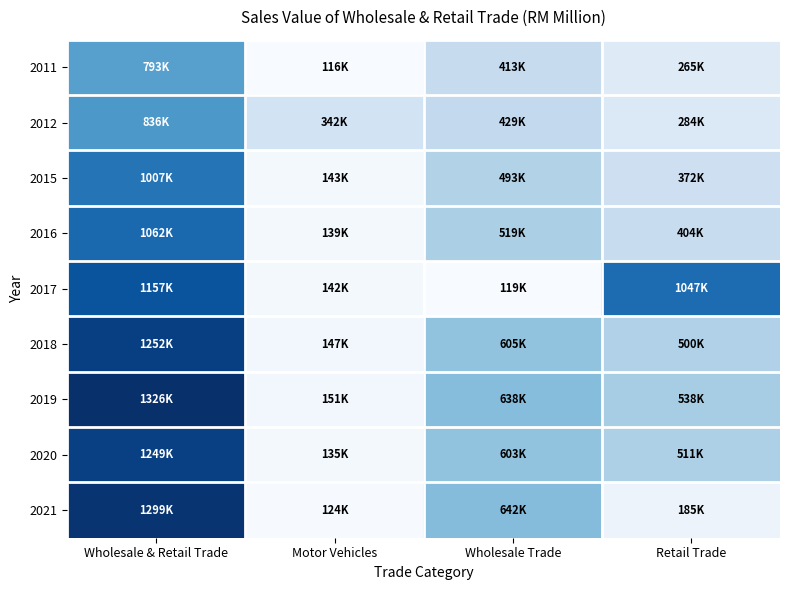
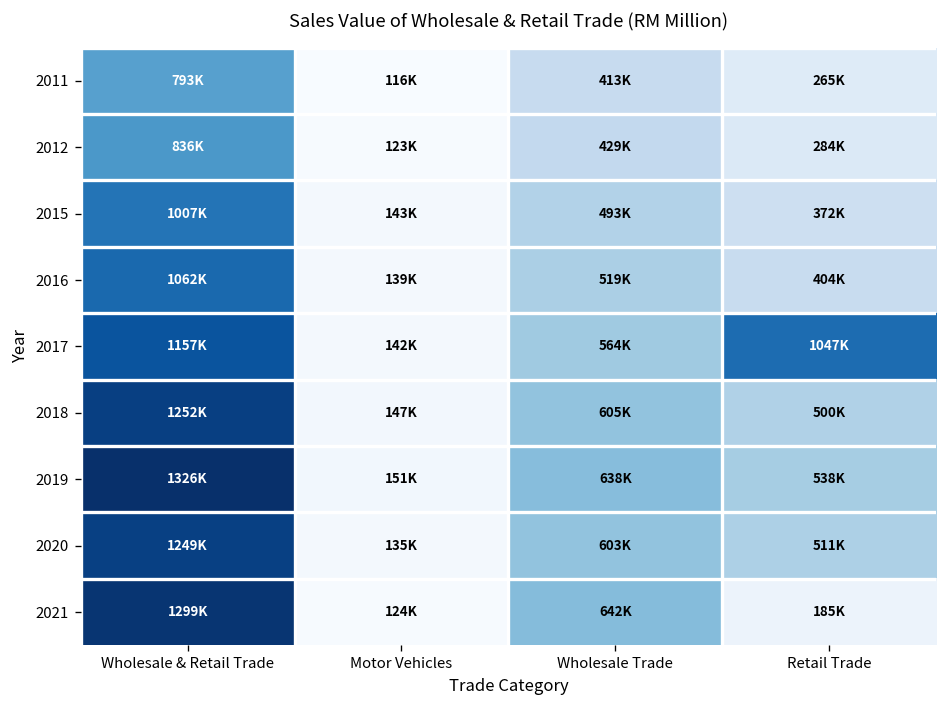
  {
    "2011": {
      "Wholesale & Retail Trade": "793K",
      "Motor Vehicles": "116K",
      "Wholesale Trade": "413K",
      "Retail Trade": "265K"
    },
    "2012": {
      "Wholesale & Retail Trade": "836K",
-     "Motor Vehicles": "342K",
+     "Motor Vehicles": "123K",
      "Wholesale Trade": "429K",
      "Retail Trade": "284K"
    },
    "2015": {
      "Wholesale & Retail Trade": "1007K",
      "Motor Vehicles": "143K",
      "Wholesale Trade": "493K",
      "Retail Trade": "372K"
    },
    "2016": {
      "Wholesale & Retail Trade": "1062K",
      "Motor Vehicles": "139K",
      "Wholesale Trade": "519K",
      "Retail Trade": "404K"
    },
    "2017": {
      "Wholesale & Retail Trade": "1157K",
      "Motor Vehicles": "142K",
-     "Wholesale Trade": "119K",
+     "Wholesale Trade": "564K",
      "Retail Trade": "1047K"
    },
    "2018": {
      "Wholesale & Retail Trade": "1252K",
      "Motor Vehicles": "147K",
      "Wholesale Trade": "605K",
      "Retail Trade": "500K"
    },
    "2019": {
      "Wholesale & Retail Trade": "1326K",
      "Motor Vehicles": "151K",
      "Wholesale Trade": "638K",
      "Retail Trade": "538K"
    },
    "2020": {
      "Wholesale & Retail Trade": "1249K",
      "Motor Vehicles": "135K",
      "Wholesale Trade": "603K",
      "Retail Trade": "511K"
    },
    "2021": {
      "Wholesale & Retail Trade": "1299K",
      "Motor Vehicles": "124K",
      "Wholesale Trade": "642K",
      "Retail Trade": "185K"
    }
  }
